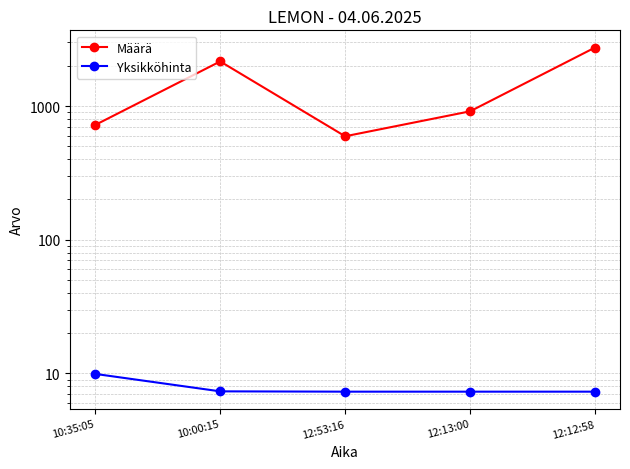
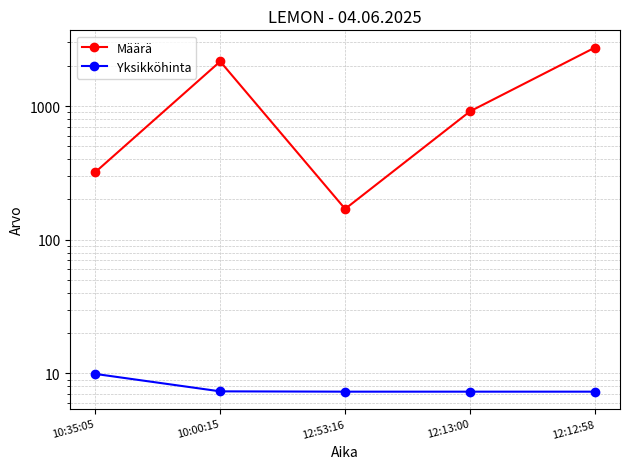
  {
    "Määrä": {
-     "10:35:05": 700,
+     "10:35:05": 320,
      "10:00:15": 2200,
-     "12:53:16": 600,
+     "12:53:16": 170,
      "12:13:00": 900,
      "12:12:58": 2700
    },
    "Yksikköhinta": {
      "10:35:05": 10,
      "10:00:15": 7,
      "12:53:16": 7,
      "12:13:00": 7,
      "12:12:58": 7
    }
  }
